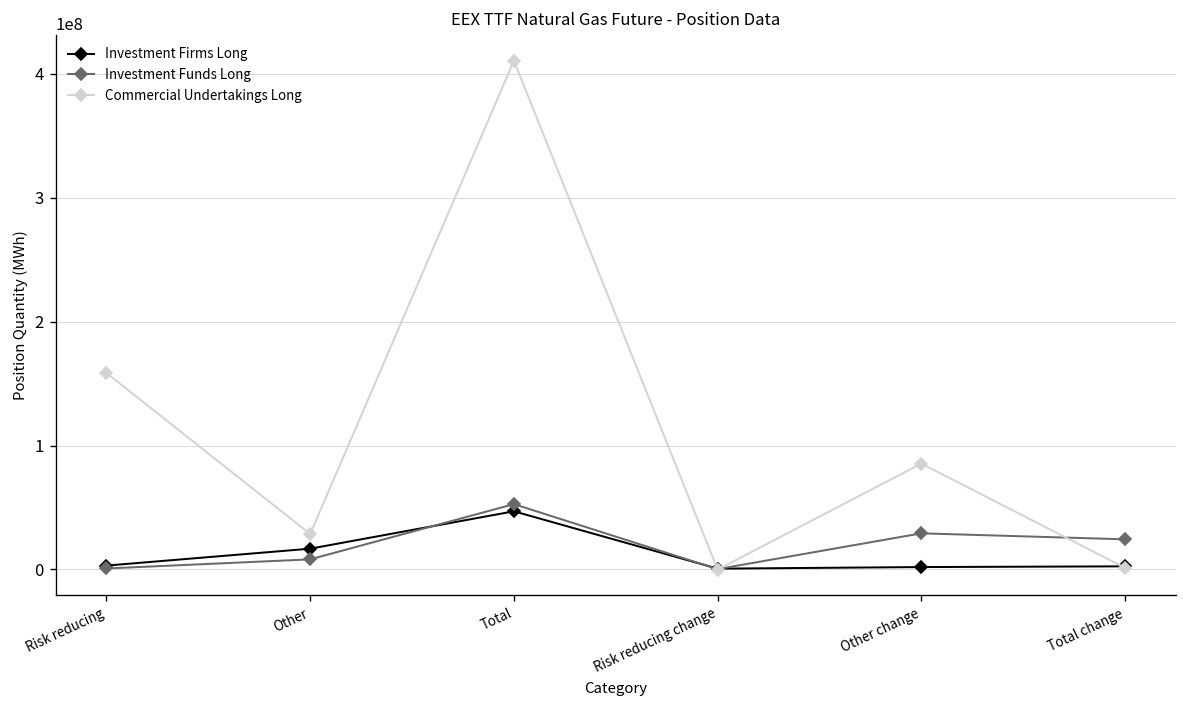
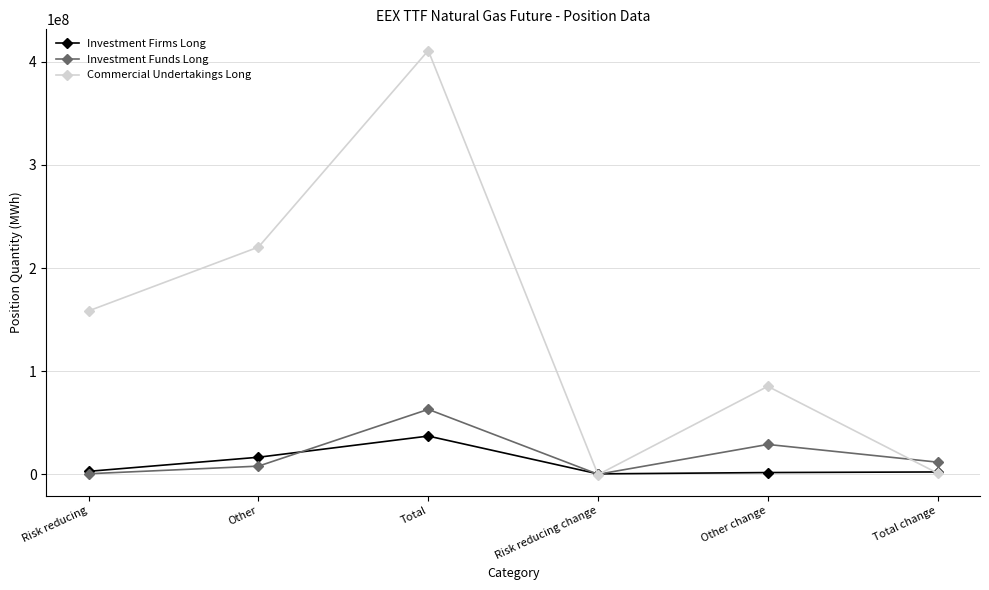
  {
    "Investment Firms Long": {
      "Other": 17000000,
-     "Total": 47000000,
+     "Total": 37000000,
      "Other change": 2000000
    },
    "Investment Funds Long": {
      "Other": 8000000,
-     "Total": 53000000,
+     "Total": 63000000,
      "Other change": 29000000,
-     "Total change": 24000000
+     "Total change": 12000000
    },
    "Commercial Undertakings Long": {
      "Risk reducing": 159000000,
-     "Other": 29000000,
+     "Other": 220000000,
      "Total": 411000000,
      "Other change": 85000000
    }
  }
